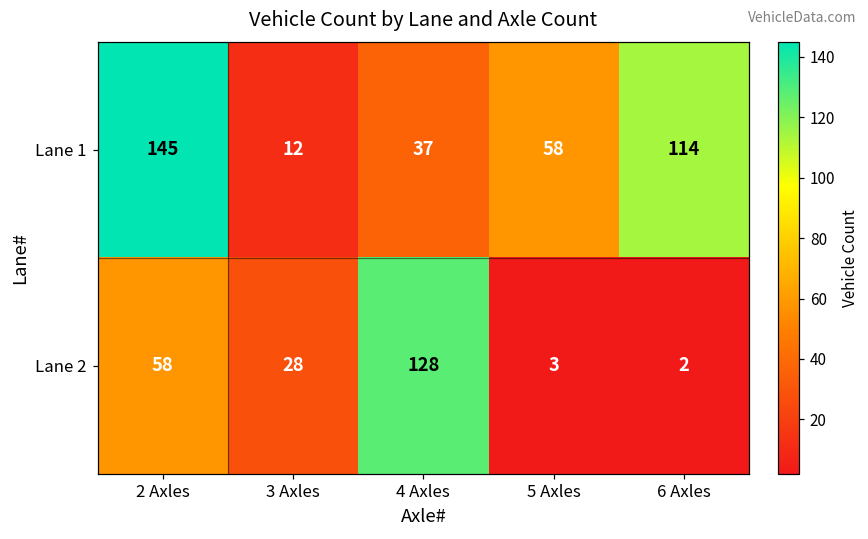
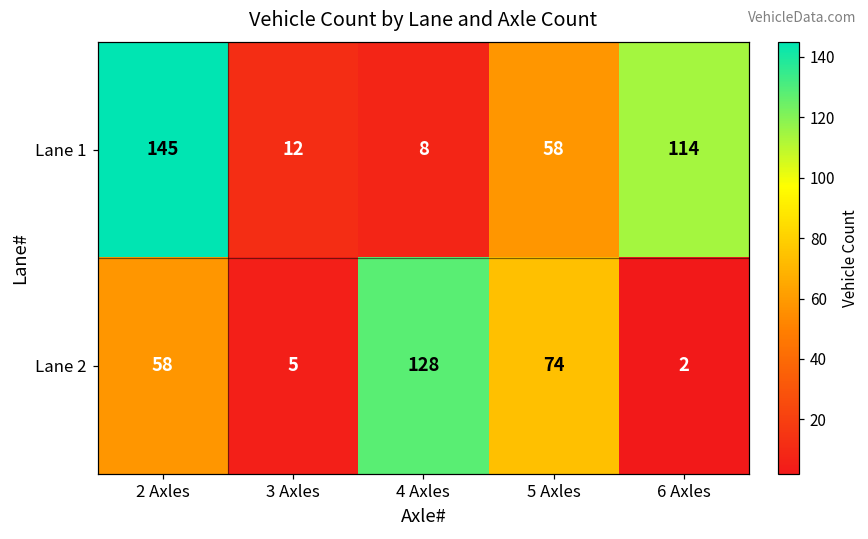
  {
    "Lane 1": {
      "2 Axles": 145,
      "3 Axles": 12,
-     "4 Axles": 37,
+     "4 Axles": 8,
      "5 Axles": 58,
      "6 Axles": 114
    },
    "Lane 2": {
      "2 Axles": 58,
-     "3 Axles": 28,
+     "3 Axles": 5,
      "4 Axles": 128,
-     "5 Axles": 3,
+     "5 Axles": 74,
      "6 Axles": 2
    }
  }
